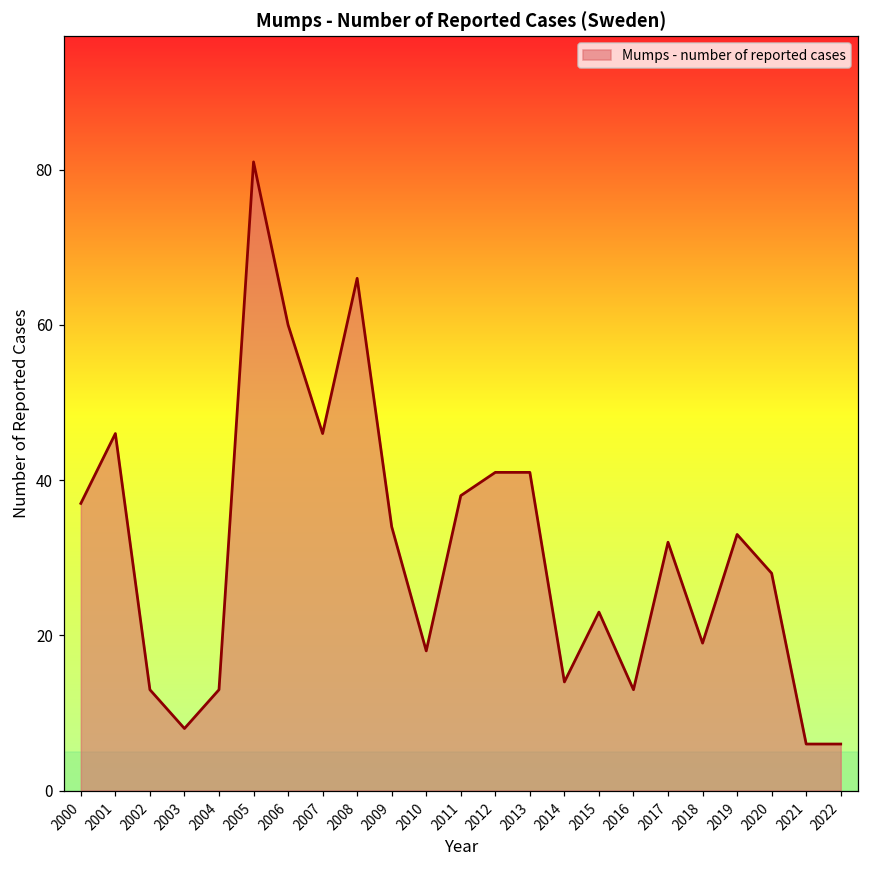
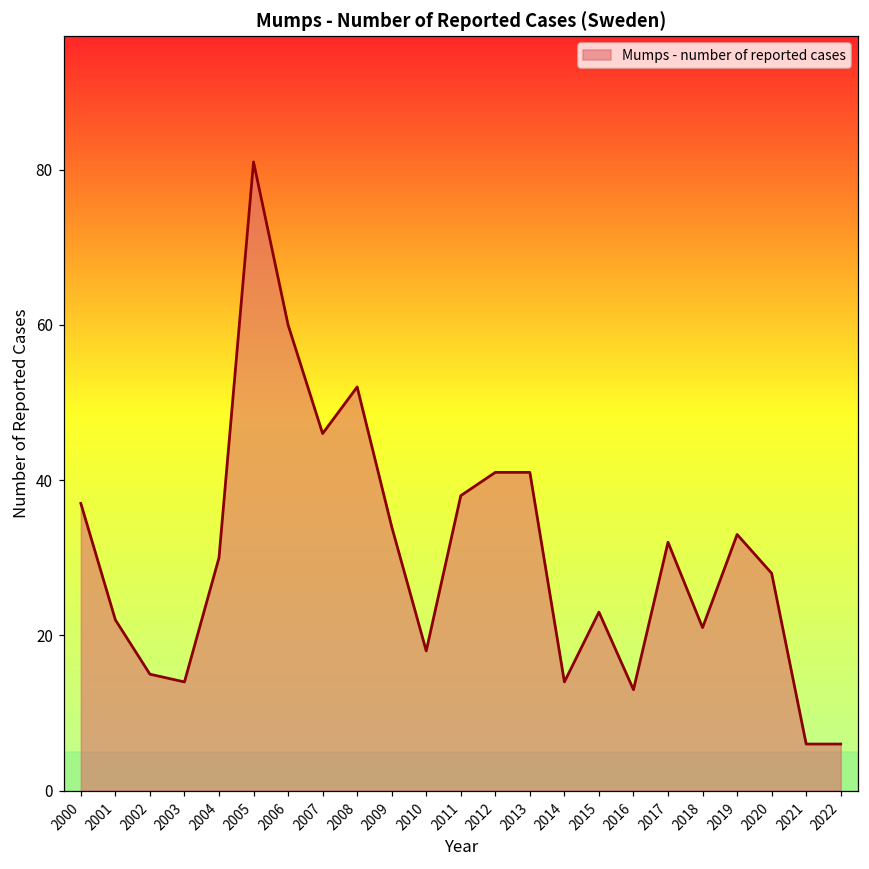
  {
    "2000": 37,
-   "2001": 46,
-   "2002": 13,
-   "2003": 8,
-   "2004": 13,
+   "2001": 22,
+   "2002": 15,
+   "2003": 14,
+   "2004": 30,
    "2005": 81,
    "2006": 60,
    "2007": 46,
-   "2008": 66,
+   "2008": 52,
    "2009": 34,
    "2010": 18,
    "2011": 38,
    "2012": 41,
    "2013": 41,
    "2014": 14,
    "2015": 23,
    "2016": 13,
    "2017": 32,
-   "2018": 19,
+   "2018": 21,
    "2019": 33,
    "2020": 28,
    "2021": 6,
    "2022": 6
  }
